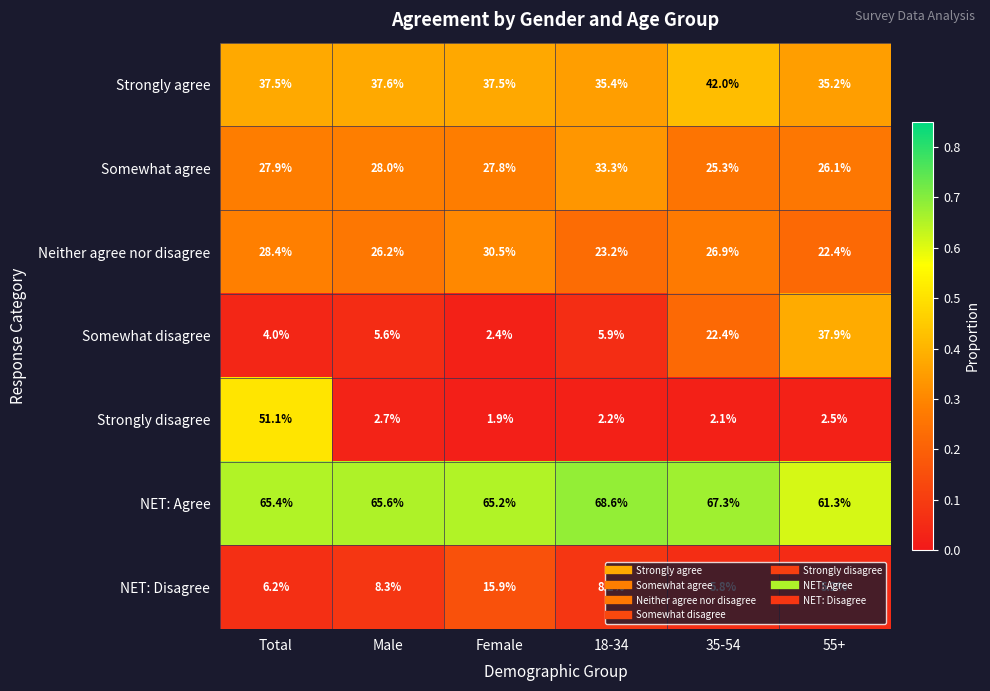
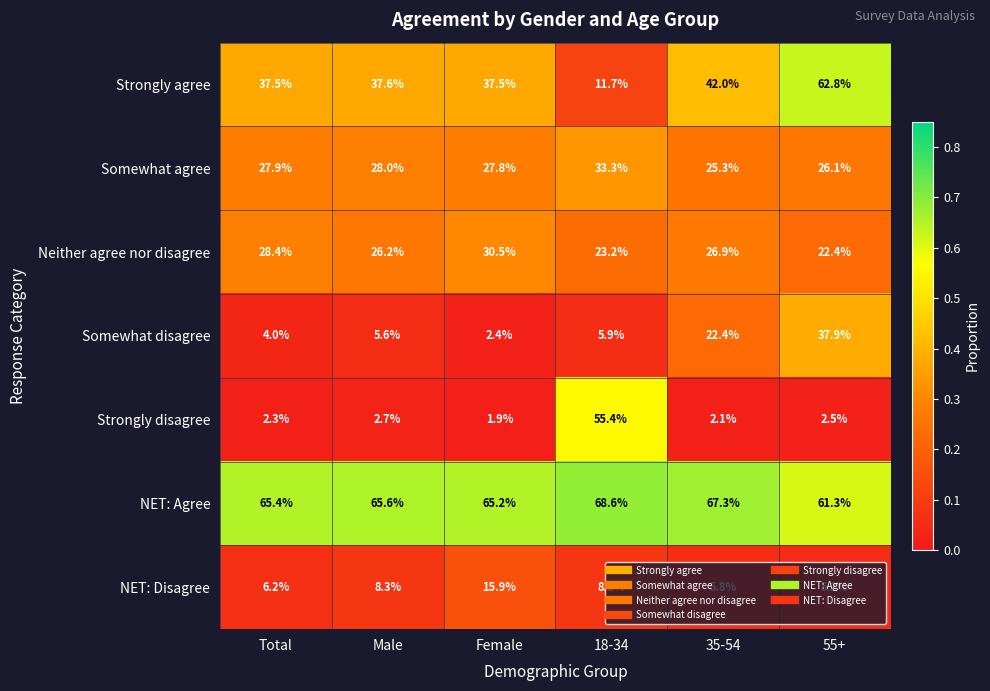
  {
    "Strongly agree": {
      "Total": "37.5%",
      "Male": "37.6%",
      "Female": "37.5%",
-     "18-34": "35.4%",
+     "18-34": "11.7%",
      "35-54": "42.0%",
-     "55+": "35.2%"
+     "55+": "62.8%"
    },
    "Somewhat agree": {
      "Total": "27.9%",
      "Male": "28.0%",
      "Female": "27.8%",
      "18-34": "33.3%",
      "35-54": "25.3%",
      "55+": "26.1%"
    },
    "Neither agree nor disagree": {
      "Total": "28.4%",
      "Male": "26.2%",
      "Female": "30.5%",
      "18-34": "23.2%",
      "35-54": "26.9%",
      "55+": "22.4%"
    },
    "Somewhat disagree": {
      "Total": "4.0%",
      "Male": "5.6%",
      "Female": "2.4%",
      "18-34": "5.9%",
      "35-54": "22.4%",
      "55+": "37.9%"
    },
    "Strongly disagree": {
-     "Total": "51.1%",
+     "Total": "2.3%",
      "Male": "2.7%",
      "Female": "1.9%",
-     "18-34": "2.2%",
+     "18-34": "55.4%",
      "35-54": "2.1%",
      "55+": "2.5%"
    },
    "NET: Agree": {
      "Total": "65.4%",
      "Male": "65.6%",
      "Female": "65.2%",
      "18-34": "68.6%",
      "35-54": "67.3%",
      "55+": "61.3%"
    },
    "NET: Disagree": {
      "Total": "6.2%",
      "Male": "8.3%",
      "Female": "15.9%"
    }
  }
